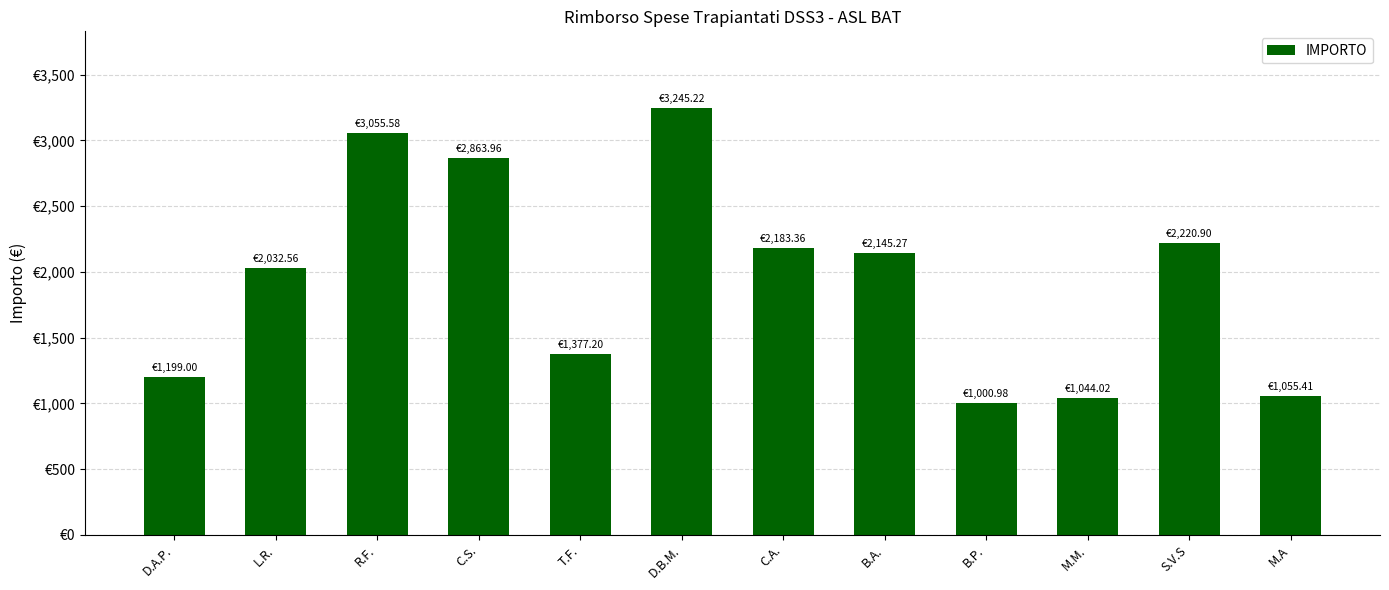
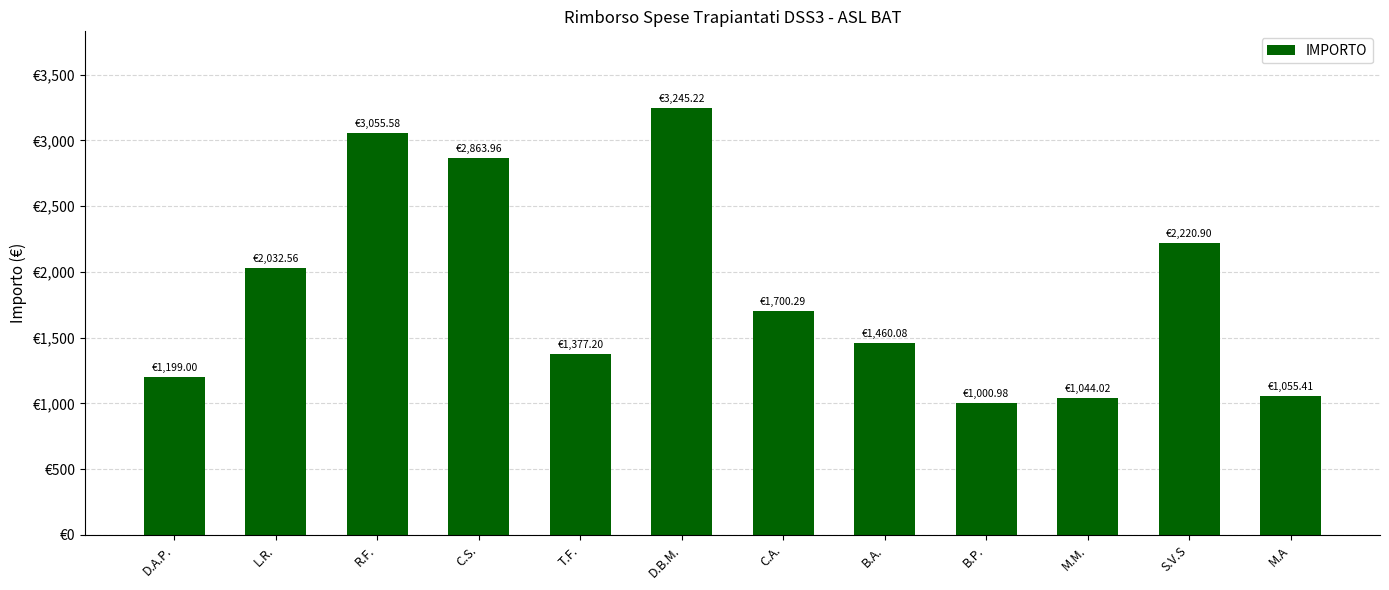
  {
    "D.A.P.": "€1,199.00",
    "L.R.": "€2,032.56",
    "R.F.": "€3,055.58",
    "C.S.": "€2,863.96",
    "T.F.": "€1,377.20",
    "D.B.M.": "€3,245.22",
-   "C.A.": "€2,183.36",
-   "B.A.": "€2,145.27",
+   "C.A.": "€1,700.29",
+   "B.A.": "€1,460.08",
    "B.P.": "€1,000.98",
    "M.M.": "€1,044.02",
    "S.V.S": "€2,220.90",
    "M.A": "€1,055.41"
  }
